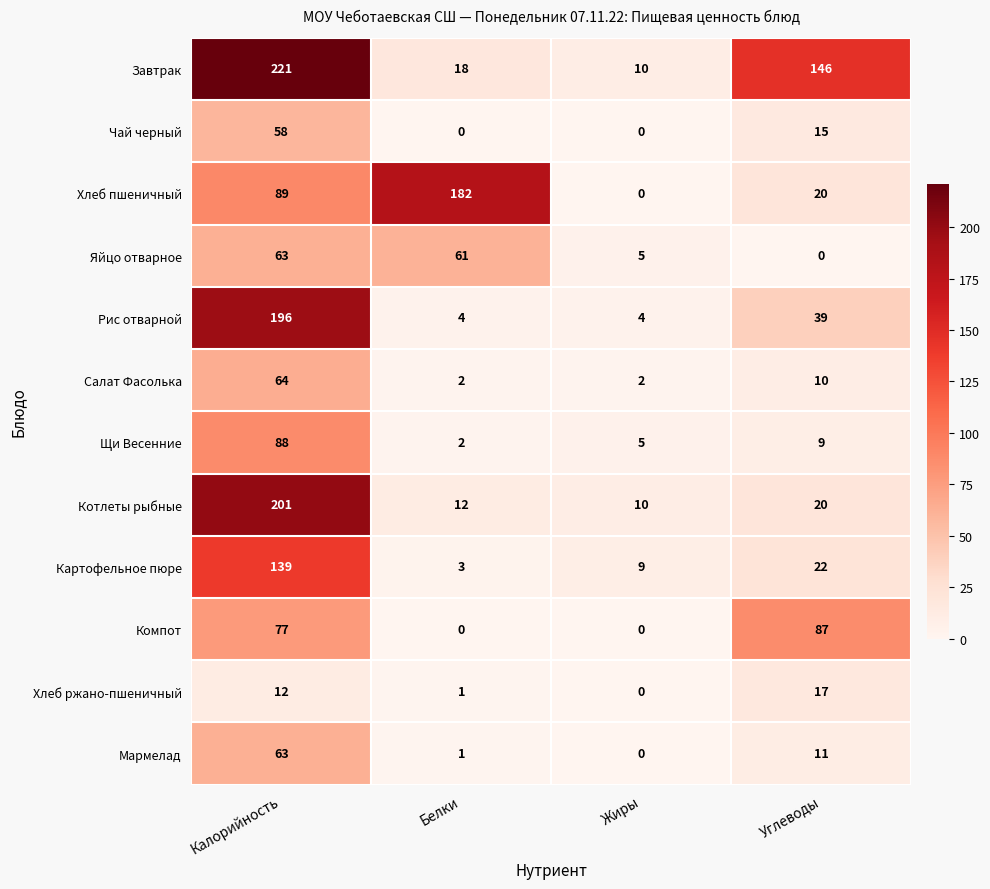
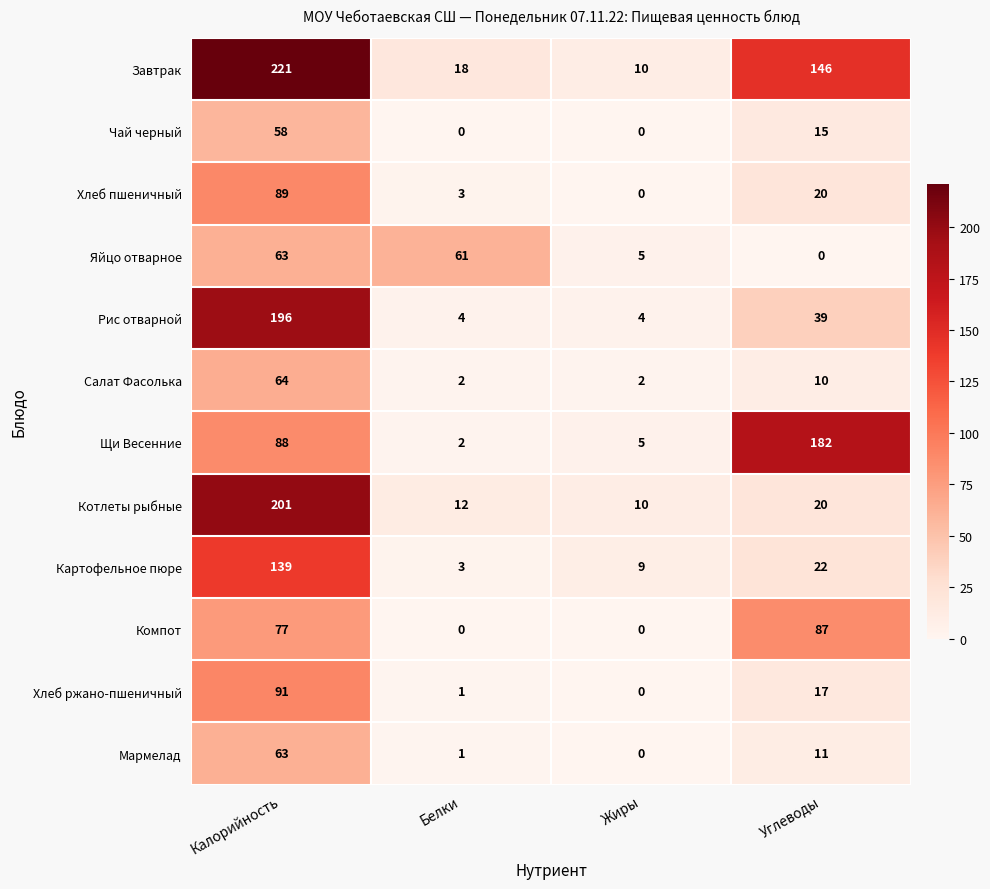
  {
    "Завтрак": {
      "Калорийность": 221,
      "Белки": 18,
      "Жиры": 10,
      "Углеводы": 146
    },
    "Чай черный": {
      "Калорийность": 58,
      "Белки": 0,
      "Жиры": 0,
      "Углеводы": 15
    },
    "Хлеб пшеничный": {
      "Калорийность": 89,
-     "Белки": 182,
+     "Белки": 3,
      "Жиры": 0,
      "Углеводы": 20
    },
    "Яйцо отварное": {
      "Калорийность": 63,
      "Белки": 61,
      "Жиры": 5,
      "Углеводы": 0
    },
    "Рис отварной": {
      "Калорийность": 196,
      "Белки": 4,
      "Жиры": 4,
      "Углеводы": 39
    },
    "Салат Фасолька": {
      "Калорийность": 64,
      "Белки": 2,
      "Жиры": 2,
      "Углеводы": 10
    },
    "Щи Весенние": {
      "Калорийность": 88,
      "Белки": 2,
      "Жиры": 5,
-     "Углеводы": 9
+     "Углеводы": 182
    },
    "Котлеты рыбные": {
      "Калорийность": 201,
      "Белки": 12,
      "Жиры": 10,
      "Углеводы": 20
    },
    "Картофельное пюре": {
      "Калорийность": 139,
      "Белки": 3,
      "Жиры": 9,
      "Углеводы": 22
    },
    "Компот": {
      "Калорийность": 77,
      "Белки": 0,
      "Жиры": 0,
      "Углеводы": 87
    },
    "Хлеб ржано-пшеничный": {
-     "Калорийность": 12,
+     "Калорийность": 91,
      "Белки": 1,
      "Жиры": 0,
      "Углеводы": 17
    },
    "Мармелад": {
      "Калорийность": 63,
      "Белки": 1,
      "Жиры": 0,
      "Углеводы": 11
    }
  }
